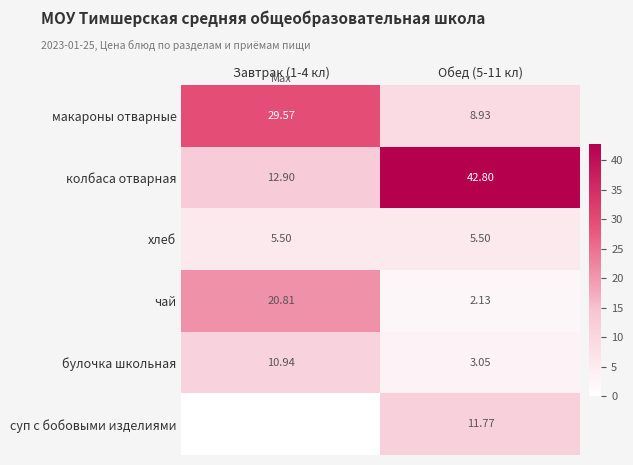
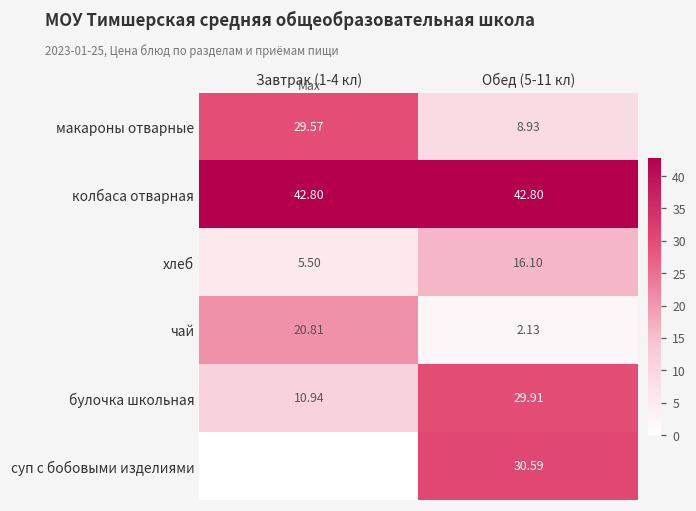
  {
    "макароны отварные": {
      "Завтрак (1-4 кл)": 29.57,
      "Обед (5-11 кл)": 8.93
    },
    "колбаса отварная": {
-     "Завтрак (1-4 кл)": 12.90,
+     "Завтрак (1-4 кл)": 42.80,
      "Обед (5-11 кл)": 42.80
    },
    "хлеб": {
      "Завтрак (1-4 кл)": 5.50,
-     "Обед (5-11 кл)": 5.50
+     "Обед (5-11 кл)": 16.10
    },
    "чай": {
      "Завтрак (1-4 кл)": 20.81,
      "Обед (5-11 кл)": 2.13
    },
    "булочка школьная": {
      "Завтрак (1-4 кл)": 10.94,
-     "Обед (5-11 кл)": 3.05
+     "Обед (5-11 кл)": 29.91
    },
    "суп с бобовыми изделиями": {
-     "Обед (5-11 кл)": 11.77
+     "Обед (5-11 кл)": 30.59
    }
  }
